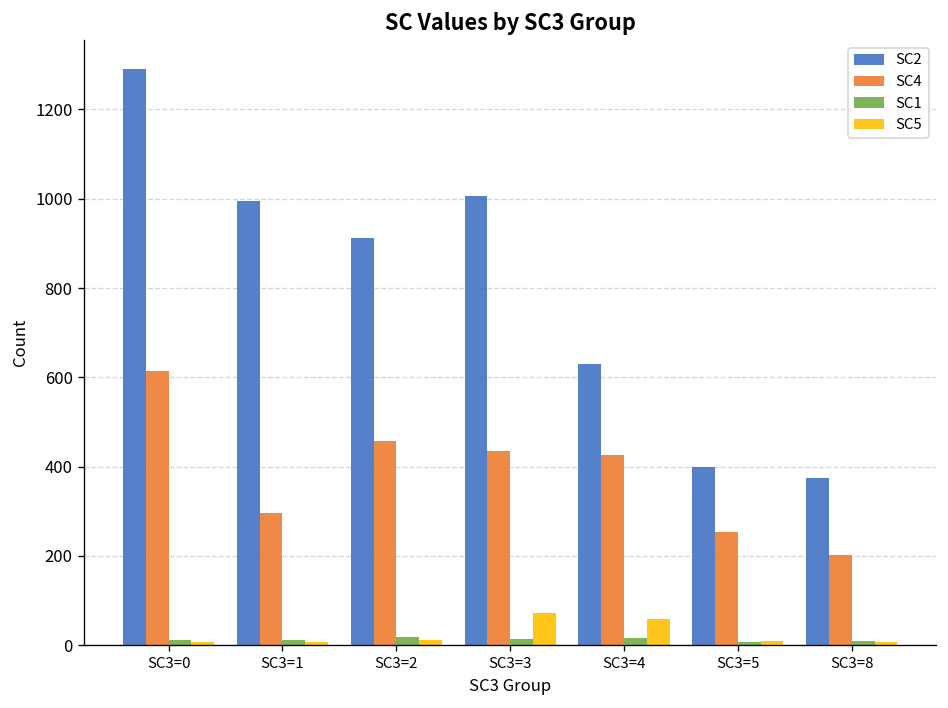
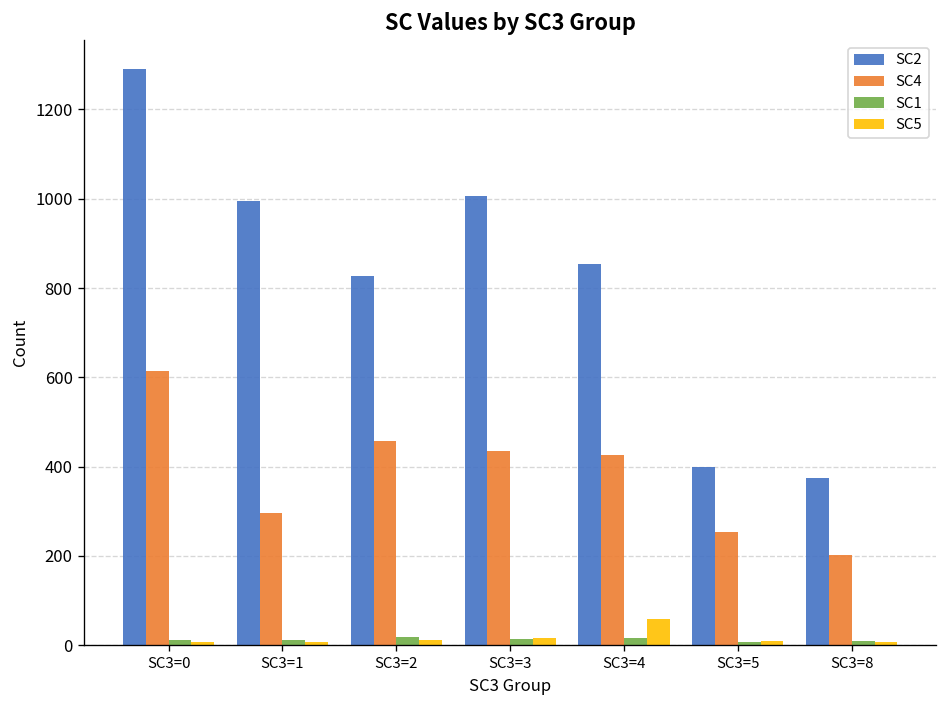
  {
    "SC2": {
      "SC3=0": 1290,
      "SC3=1": 1000,
-     "SC3=2": 910,
+     "SC3=2": 830,
      "SC3=3": 1010,
-     "SC3=4": 630,
+     "SC3=4": 850,
      "SC3=5": 400,
      "SC3=8": 380
    },
    "SC4": {
      "SC3=0": 620,
      "SC3=1": 300,
      "SC3=2": 460,
      "SC3=3": 440,
      "SC3=4": 430,
      "SC3=5": 250,
      "SC3=8": 200
    },
    "SC1": {
      "SC3=0": 10,
      "SC3=1": 10,
      "SC3=2": 20,
      "SC3=3": 10,
      "SC3=4": 20,
      "SC3=5": 10,
      "SC3=8": 10
    },
    "SC5": {
      "SC3=0": 10,
      "SC3=1": 10,
      "SC3=2": 10,
-     "SC3=3": 70,
+     "SC3=3": 20,
      "SC3=4": 60,
      "SC3=5": 10,
      "SC3=8": 10
    }
  }
